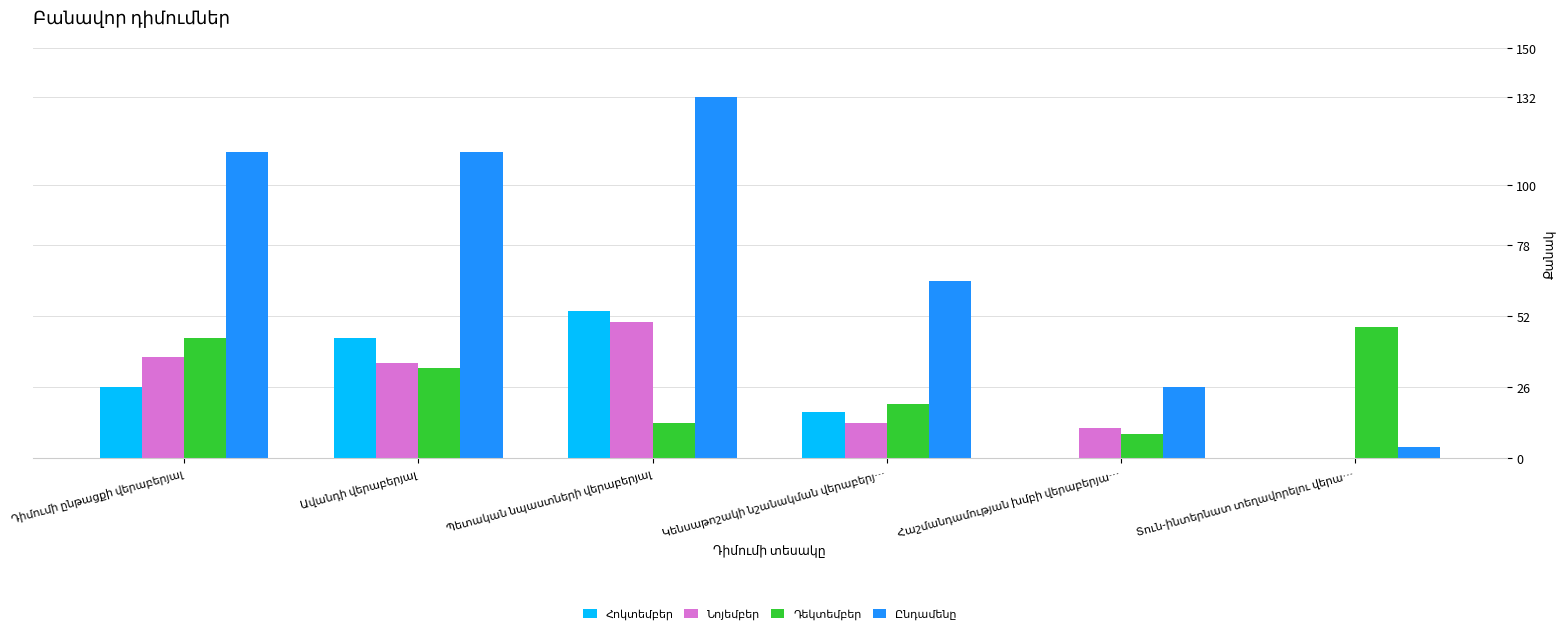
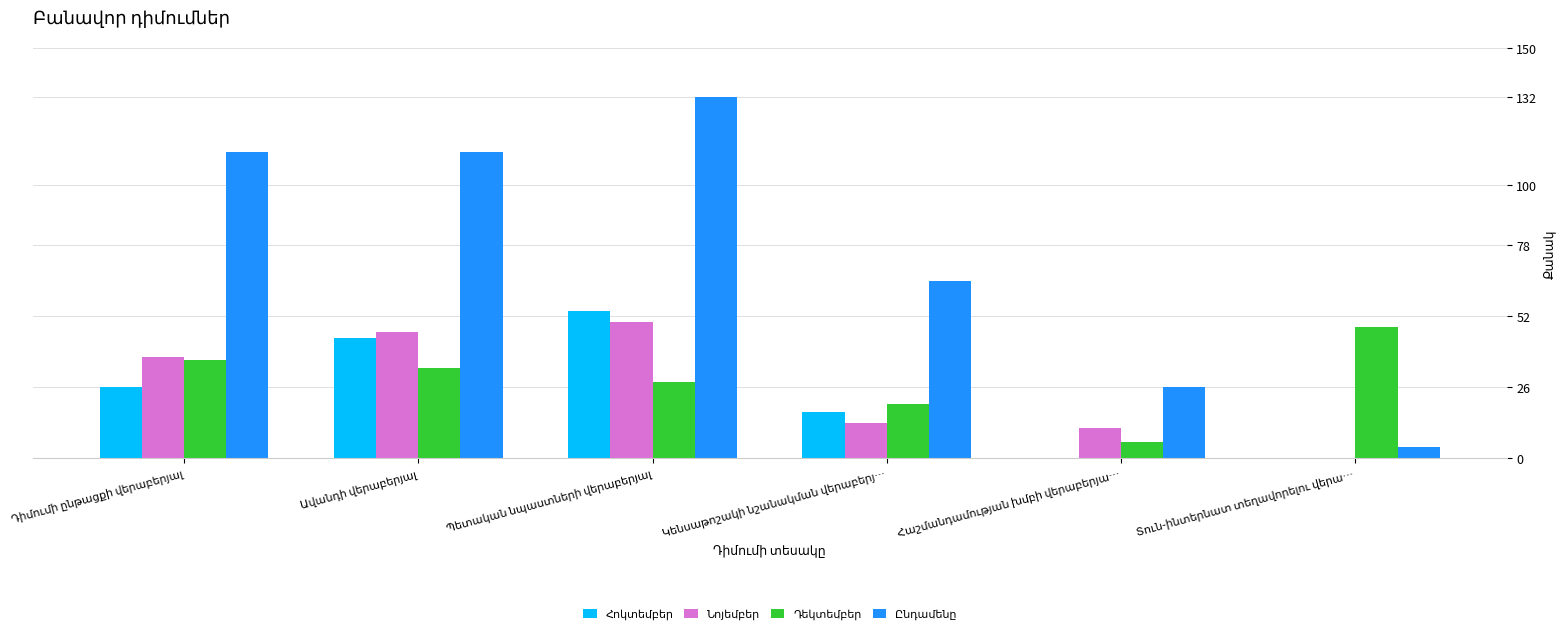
  {
    "Նոյեմբեր": {
      "Դիմումի ընթացքի վերաբերյալ": 37,
-     "Ավանդի վերաբերյալ": 35,
+     "Ավանդի վերաբերյալ": 46,
      "Պետական նպաստների վերաբերյալ": 50,
      "Կենսաթոշակի նշանակման վերաբերյ…": 13,
      "Հաշմանդամության խմբի վերաբերյա…": 11,
      "Տուն-ինտերնատ տեղավորելու վերա…": 0
    },
    "Դեկտեմբեր": {
-     "Դիմումի ընթացքի վերաբերյալ": 44,
+     "Դիմումի ընթացքի վերաբերյալ": 36,
      "Ավանդի վերաբերյալ": 33,
-     "Պետական նպաստների վերաբերյալ": 13,
+     "Պետական նպաստների վերաբերյալ": 28,
      "Կենսաթոշակի նշանակման վերաբերյ…": 20,
-     "Հաշմանդամության խմբի վերաբերյա…": 9,
+     "Հաշմանդամության խմբի վերաբերյա…": 6,
      "Տուն-ինտերնատ տեղավորելու վերա…": 48
    }
  }
